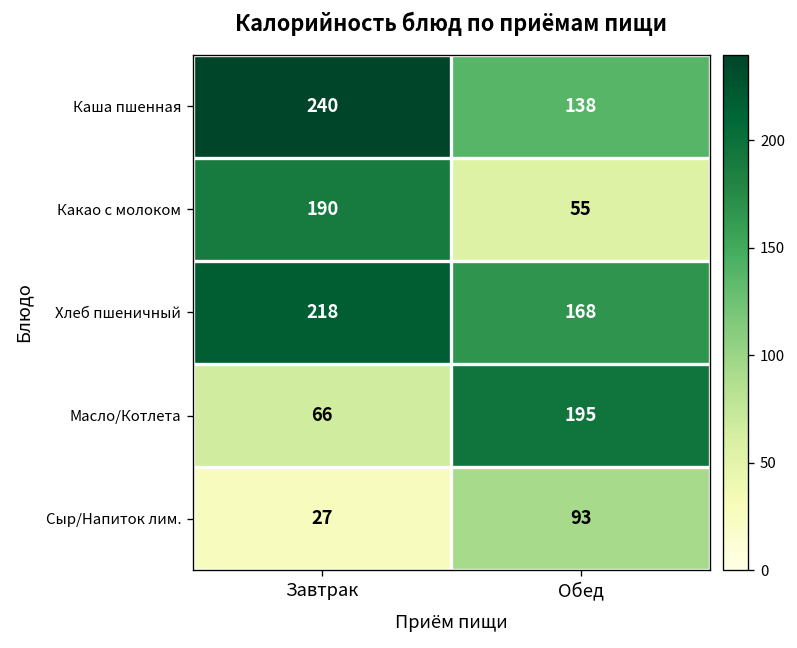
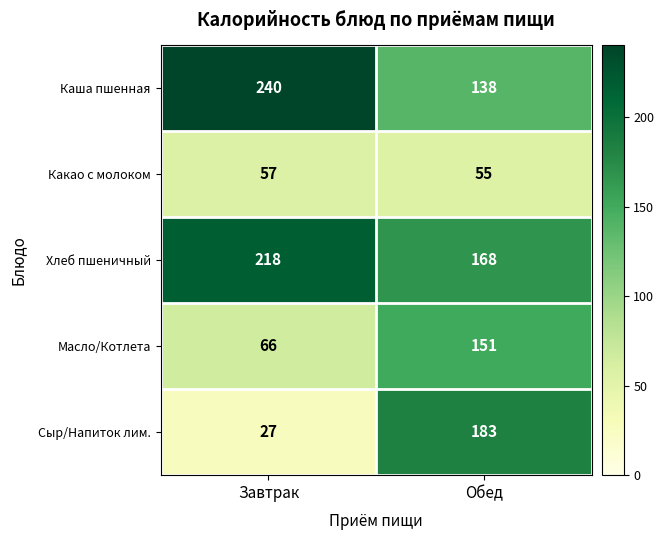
  {
    "Каша пшенная": {
      "Завтрак": 240,
      "Обед": 138
    },
    "Какао с молоком": {
-     "Завтрак": 190,
+     "Завтрак": 57,
      "Обед": 55
    },
    "Хлеб пшеничный": {
      "Завтрак": 218,
      "Обед": 168
    },
    "Масло/Котлета": {
      "Завтрак": 66,
-     "Обед": 195
+     "Обед": 151
    },
    "Сыр/Напиток лим.": {
      "Завтрак": 27,
-     "Обед": 93
+     "Обед": 183
    }
  }
